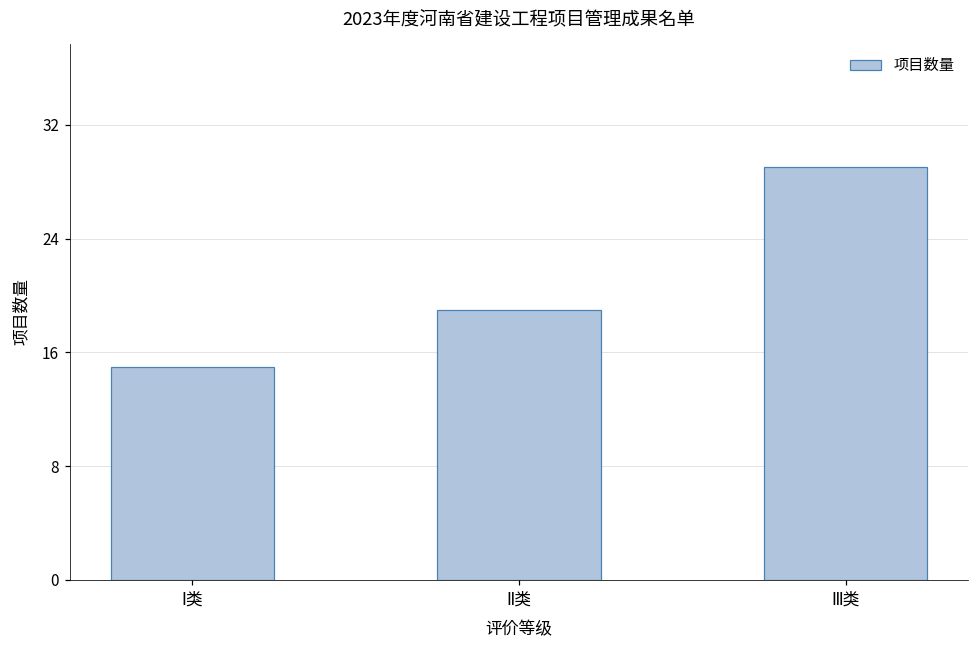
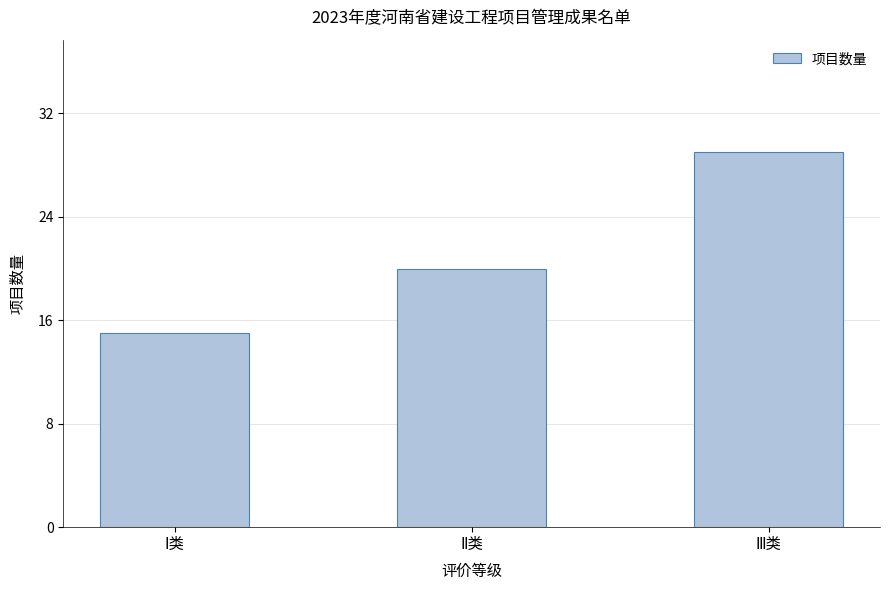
  {
    "Ⅰ类": 15,
-   "Ⅱ类": 19,
+   "Ⅱ类": 20,
    "Ⅲ类": 29
  }
